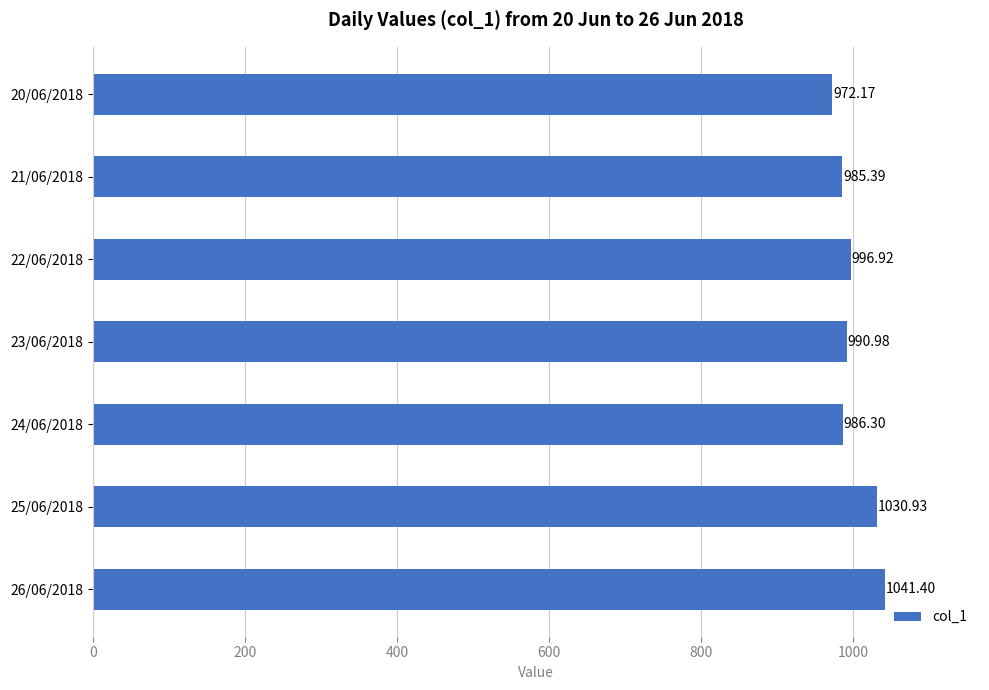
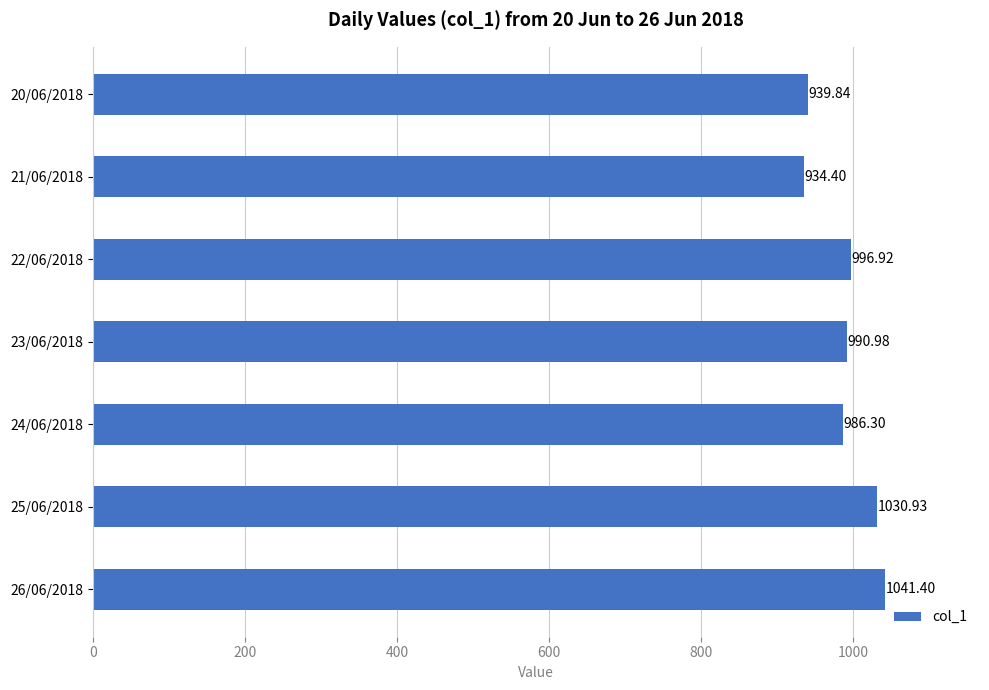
  {
-   "20/06/2018": 972.17,
-   "21/06/2018": 985.39,
+   "20/06/2018": 939.84,
+   "21/06/2018": 934.40,
    "22/06/2018": 996.92,
    "23/06/2018": 990.98,
    "24/06/2018": 986.30,
    "25/06/2018": 1030.93,
    "26/06/2018": 1041.40
  }
